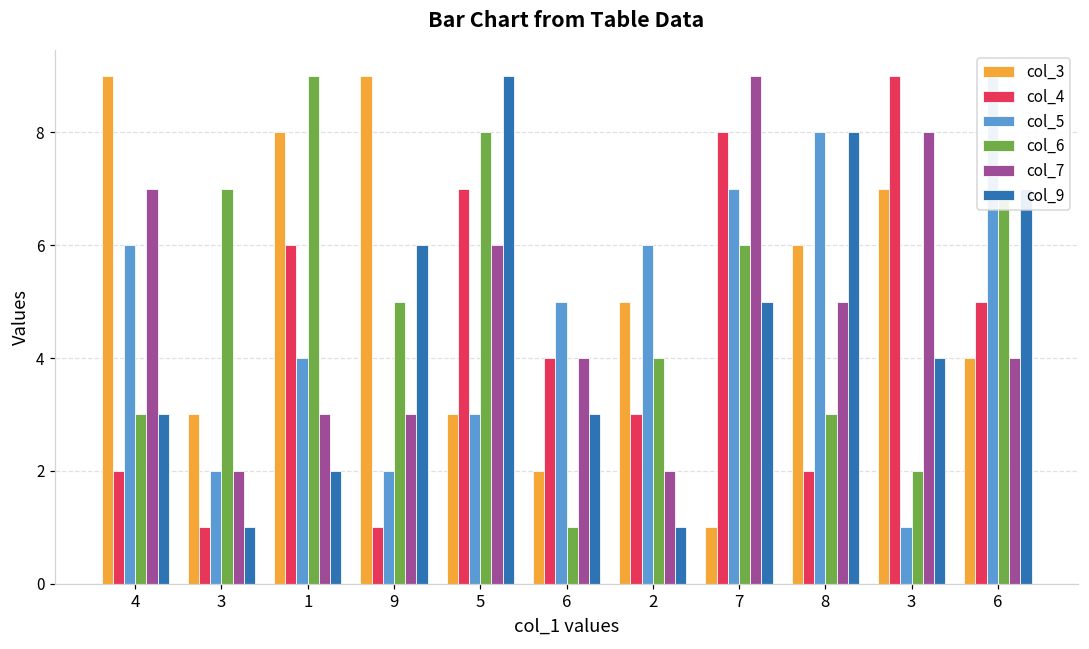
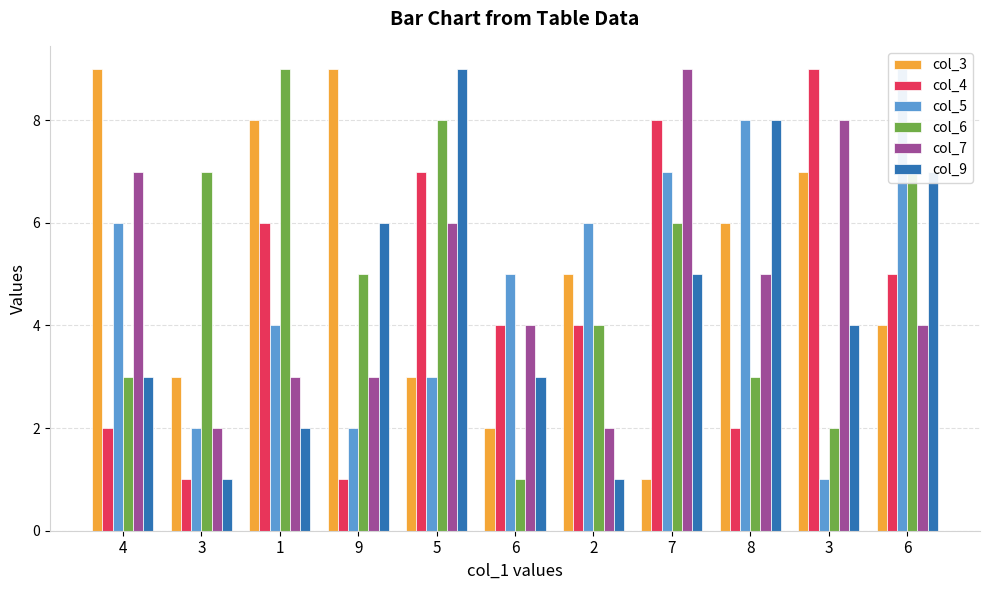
  {
    "col_3": {
      "4": 9,
      "1": 8,
      "9": 9,
      "5": 3,
      "2": 5,
      "7": 1,
      "8": 6
    },
    "col_4": {
      "4": 2,
      "1": 6,
      "9": 1,
      "5": 7,
-     "2": 3,
+     "2": 4,
      "7": 8,
      "8": 2
    },
    "col_5": {
      "4": 6,
      "1": 4,
      "9": 2,
      "5": 3,
      "2": 6,
      "7": 7,
      "8": 8
    },
    "col_6": {
      "4": 3,
      "1": 9,
      "9": 5,
      "5": 8,
      "2": 4,
      "7": 6,
      "8": 3
    },
    "col_7": {
      "4": 7,
      "1": 3,
      "9": 3,
      "5": 6,
      "2": 2,
      "7": 9,
      "8": 5
    },
    "col_9": {
      "4": 3,
      "1": 2,
      "9": 6,
      "5": 9,
      "2": 1,
      "7": 5,
      "8": 8
    }
  }
